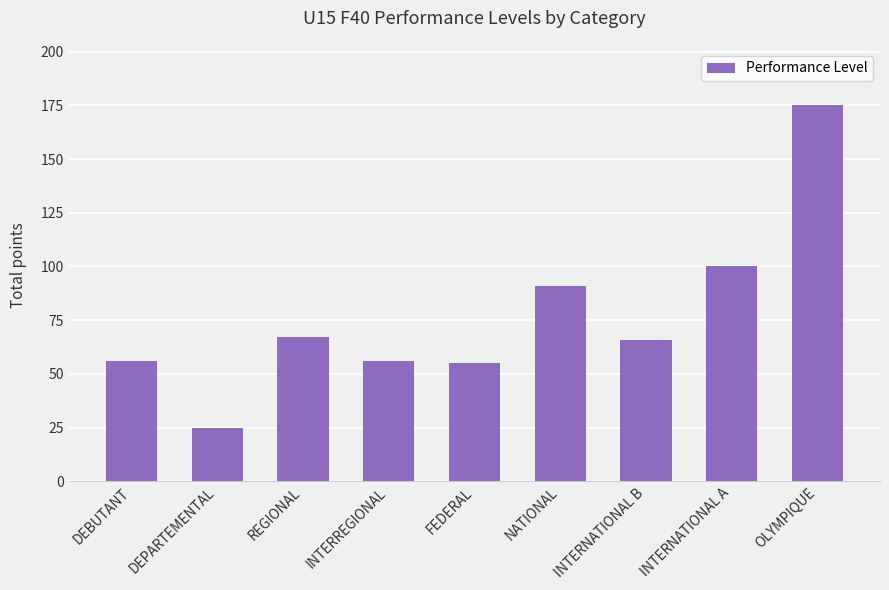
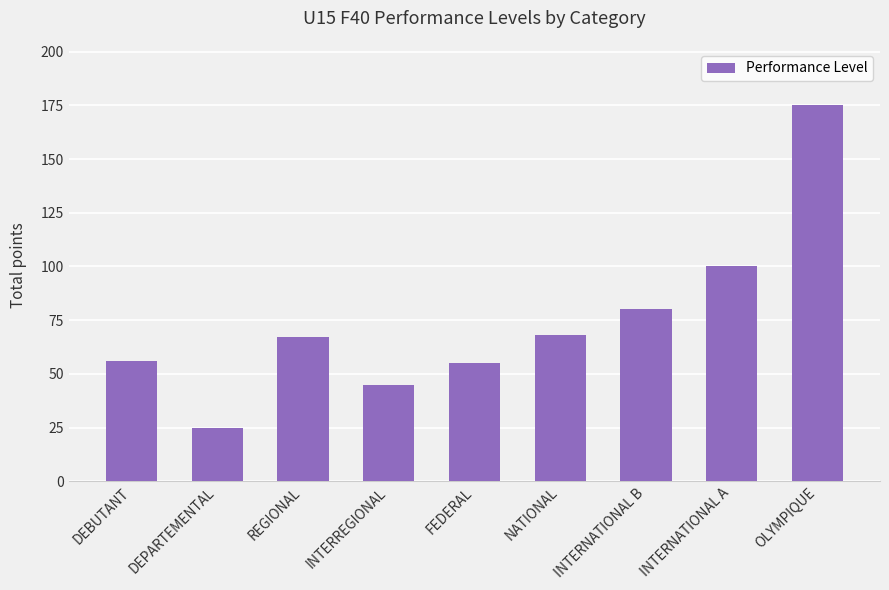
  {
    "DEBUTANT": 56,
    "DEPARTEMENTAL": 25,
    "REGIONAL": 67,
-   "INTERREGIONAL": 56,
+   "INTERREGIONAL": 45,
    "FEDERAL": 55,
-   "NATIONAL": 91,
-   "INTERNATIONAL B": 66,
+   "NATIONAL": 68,
+   "INTERNATIONAL B": 80,
    "INTERNATIONAL A": 100,
    "OLYMPIQUE": 175
  }
